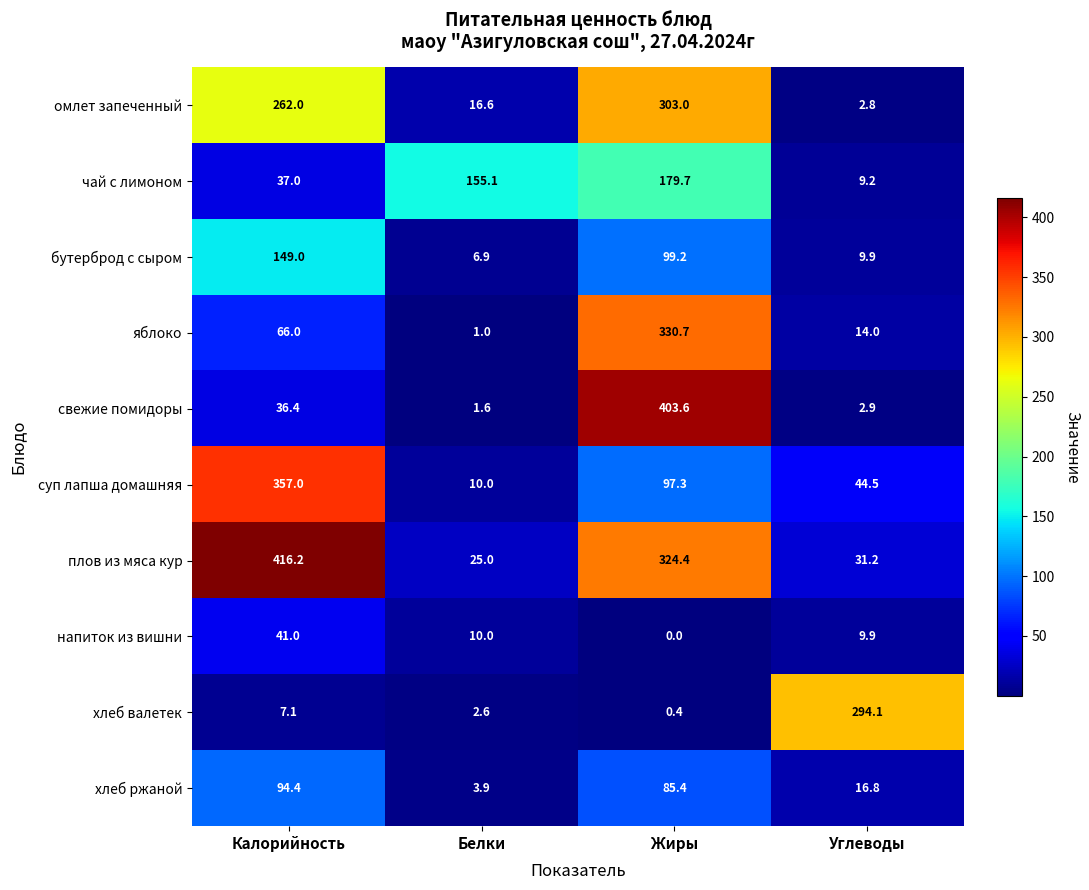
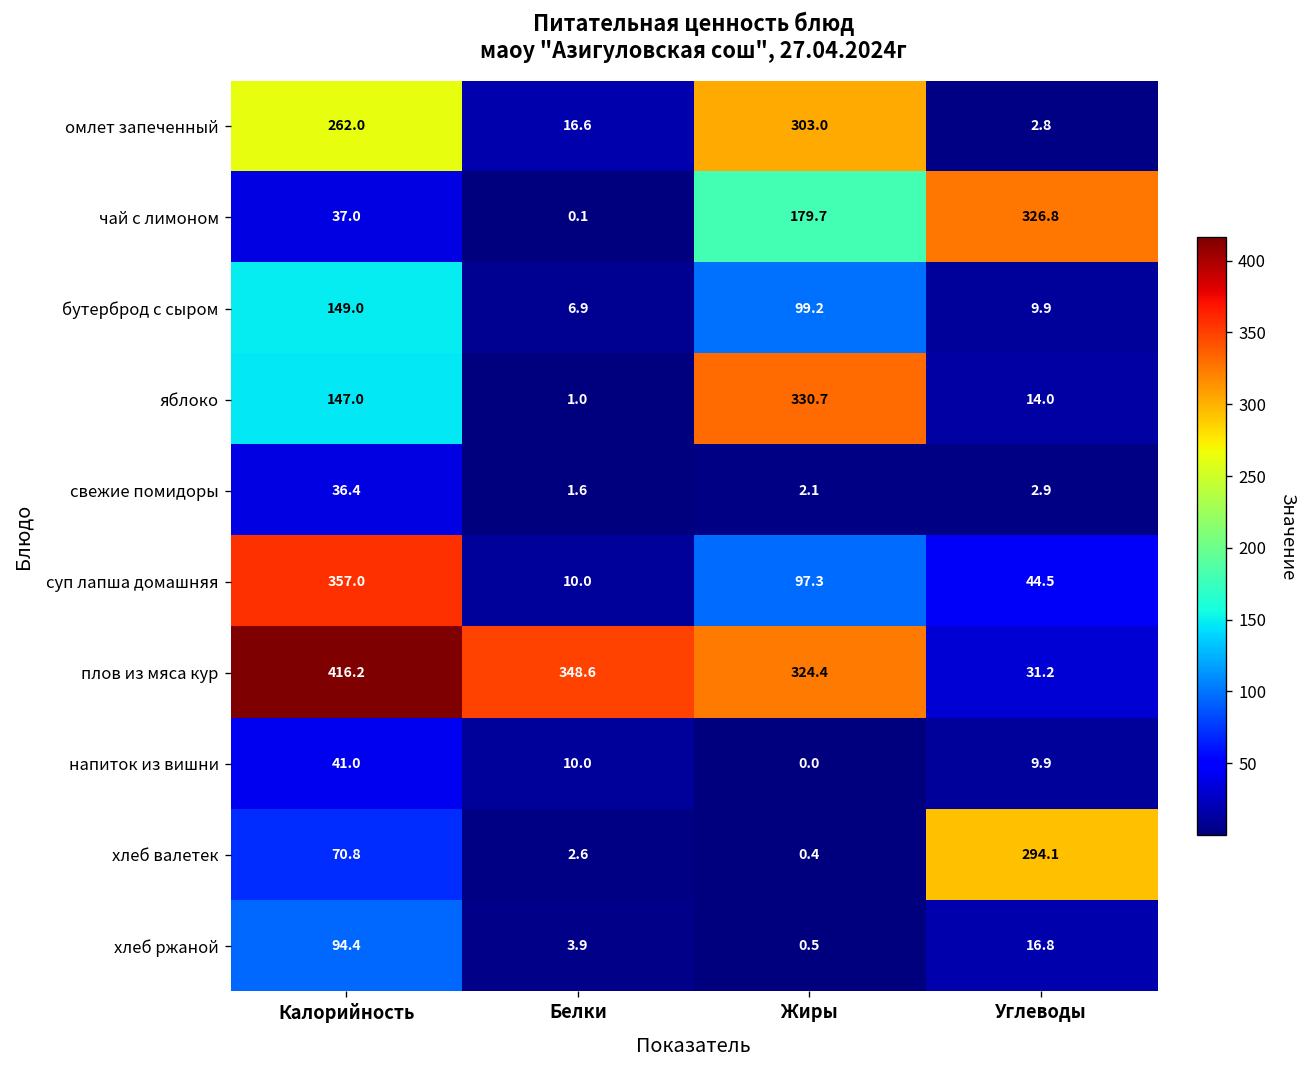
  {
    "омлет запеченный": {
      "Калорийность": 262.0,
      "Белки": 16.6,
      "Жиры": 303.0,
      "Углеводы": 2.8
    },
    "чай с лимоном": {
      "Калорийность": 37.0,
-     "Белки": 155.1,
+     "Белки": 0.1,
      "Жиры": 179.7,
-     "Углеводы": 9.2
+     "Углеводы": 326.8
    },
    "бутерброд с сыром": {
      "Калорийность": 149.0,
      "Белки": 6.9,
      "Жиры": 99.2,
      "Углеводы": 9.9
    },
    "яблоко": {
-     "Калорийность": 66.0,
+     "Калорийность": 147.0,
      "Белки": 1.0,
      "Жиры": 330.7,
      "Углеводы": 14.0
    },
    "свежие помидоры": {
      "Калорийность": 36.4,
      "Белки": 1.6,
-     "Жиры": 403.6,
+     "Жиры": 2.1,
      "Углеводы": 2.9
    },
    "суп лапша домашняя": {
      "Калорийность": 357.0,
      "Белки": 10.0,
      "Жиры": 97.3,
      "Углеводы": 44.5
    },
    "плов из мяса кур": {
      "Калорийность": 416.2,
-     "Белки": 25.0,
+     "Белки": 348.6,
      "Жиры": 324.4,
      "Углеводы": 31.2
    },
    "напиток из вишни": {
      "Калорийность": 41.0,
      "Белки": 10.0,
      "Жиры": 0.0,
      "Углеводы": 9.9
    },
    "хлеб валетек": {
-     "Калорийность": 7.1,
+     "Калорийность": 70.8,
      "Белки": 2.6,
      "Жиры": 0.4,
      "Углеводы": 294.1
    },
    "хлеб ржаной": {
      "Калорийность": 94.4,
      "Белки": 3.9,
-     "Жиры": 85.4,
+     "Жиры": 0.5,
      "Углеводы": 16.8
    }
  }
